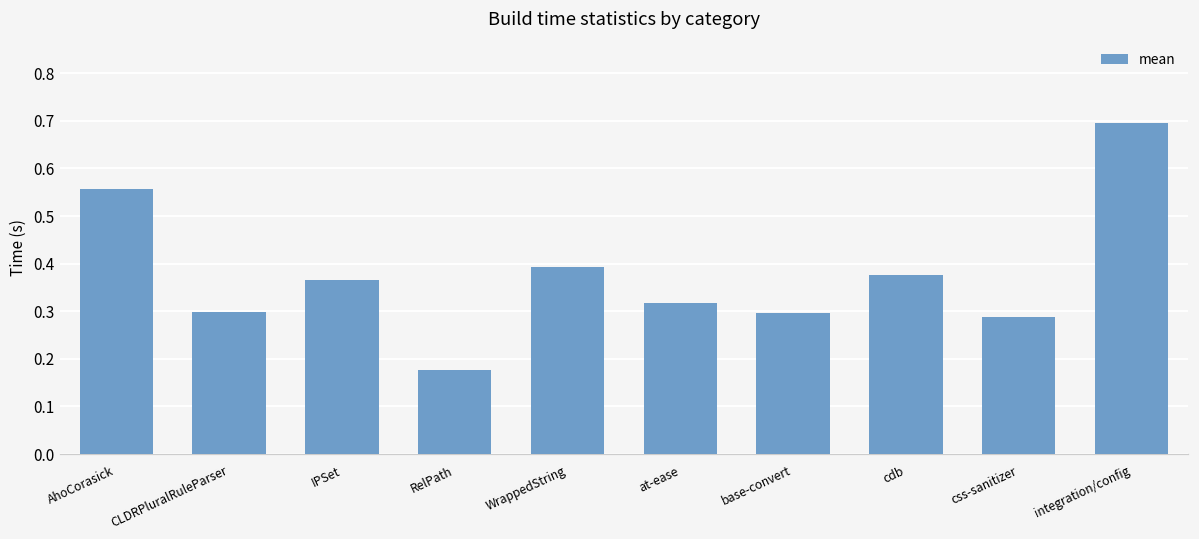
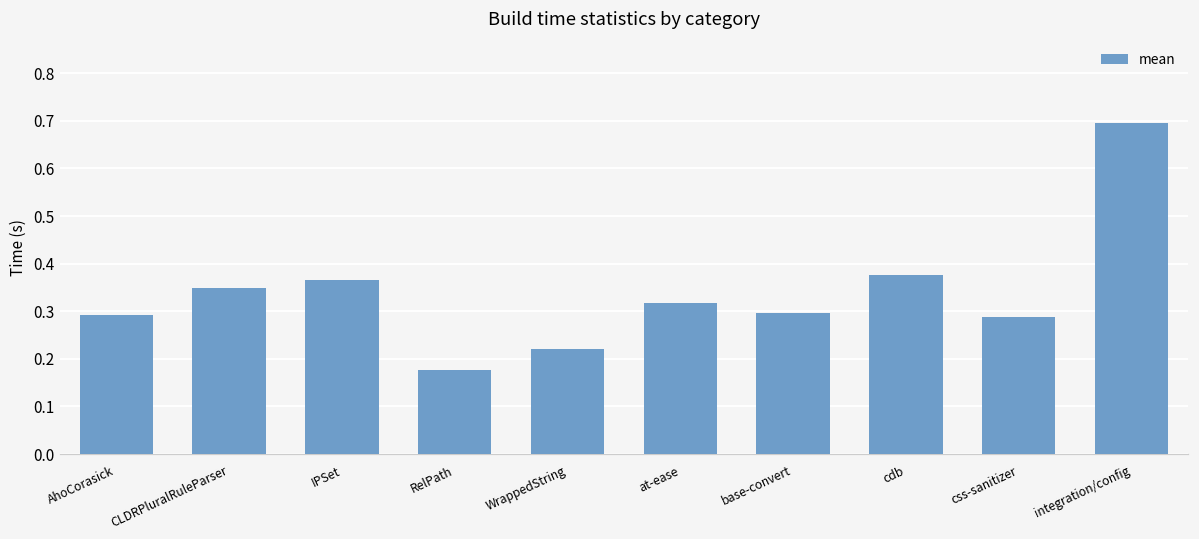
  {
-   "AhoCorasick": 0.56,
-   "CLDRPluralRuleParser": 0.30,
+   "AhoCorasick": 0.29,
+   "CLDRPluralRuleParser": 0.35,
    "IPSet": 0.37,
    "RelPath": 0.18,
-   "WrappedString": 0.39,
+   "WrappedString": 0.22,
    "at-ease": 0.32,
    "base-convert": 0.30,
    "cdb": 0.38,
    "css-sanitizer": 0.29,
    "integration/config": 0.69
  }
